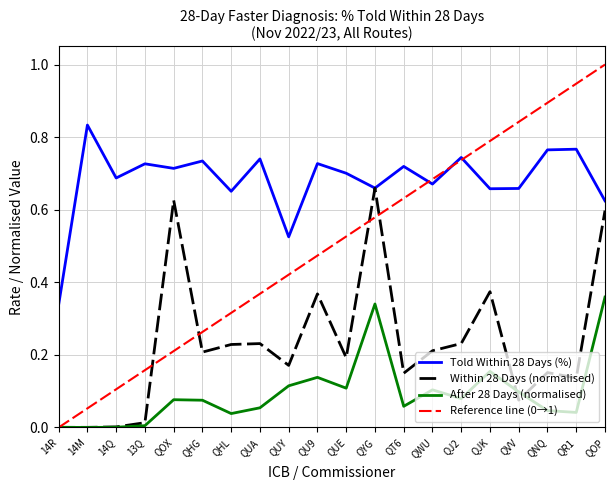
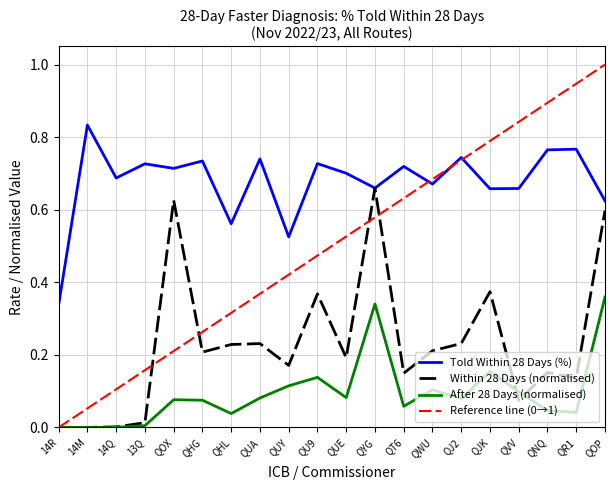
  {
    "Told Within 28 Days (%)": {
      "14R": 0.34,
      "14M": 0.83,
      "14Q": 0.69,
      "13Q": 0.73,
      "QOX": 0.71,
      "QHG": 0.73,
-     "QHL": 0.65,
+     "QHL": 0.56,
      "QUA": 0.74,
      "QUY": 0.53,
      "QU9": 0.73,
      "QUE": 0.70,
      "QT6": 0.72,
      "QWU": 0.67,
      "QJK": 0.66,
      "QVV": 0.66,
      "QNQ": 0.76,
      "QR1": 0.77,
      "QOP": 0.62
    },
    "Within 28 Days (normalised)": {
      "13Q": 0.01,
      "QOX": 0.63,
      "QHG": 0.21,
      "QHL": 0.23,
      "QUA": 0.23,
      "QUY": 0.17,
      "QU9": 0.37,
      "QUE": 0.19,
      "QT6": 0.15,
      "QWU": 0.21,
      "QJ2": 0.23,
      "QJK": 0.37,
      "QOP": 0.60
    },
    "After 28 Days (normalised)": {
      "13Q": 0.00,
      "QOX": 0.08,
      "QHG": 0.08,
      "QHL": 0.04,
-     "QUA": 0.05,
+     "QUA": 0.08,
      "QUY": 0.11,
      "QU9": 0.14,
-     "QUE": 0.11,
+     "QUE": 0.08,
      "QYG": 0.34,
      "QT6": 0.06,
      "QOP": 0.36
    },
    "Reference line (0→1)": {
      "QOP": 1.00
    }
  }
